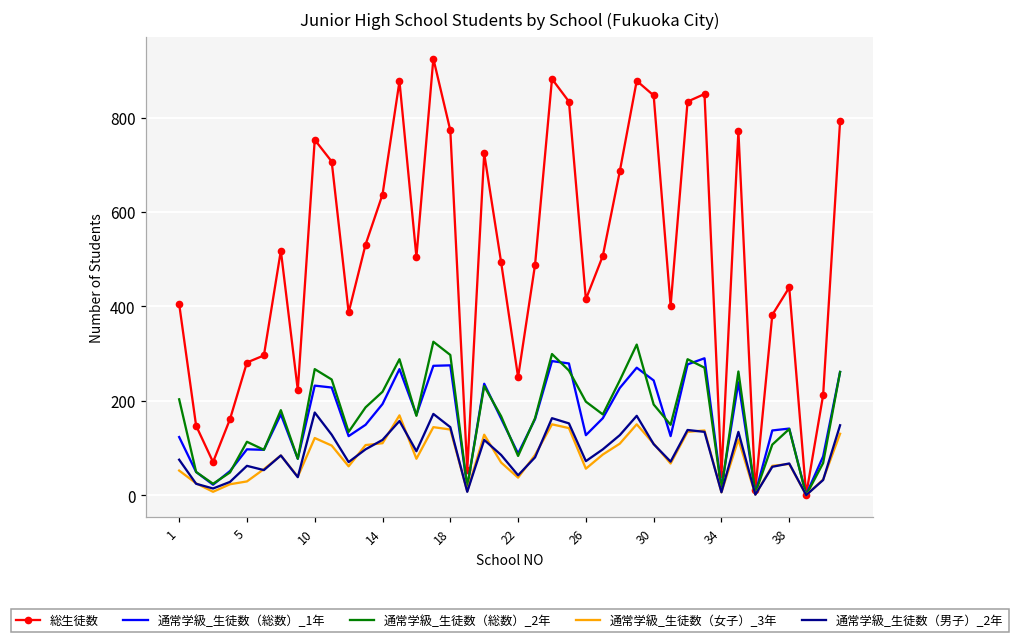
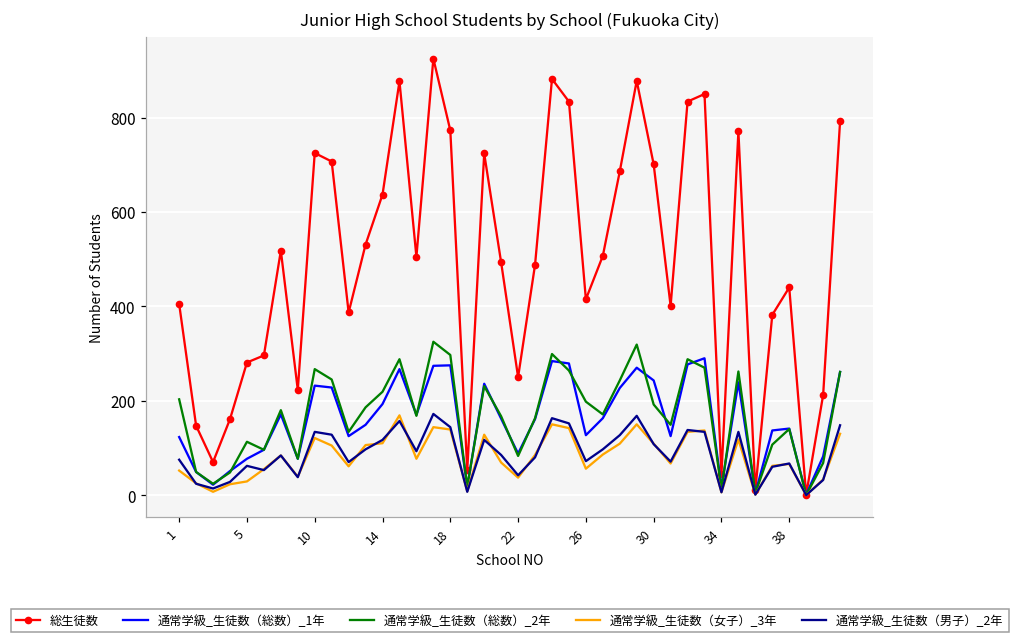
  {
    "総生徒数": {
      "1": 410,
      "5": 280,
-     "10": 750,
+     "10": 730,
      "14": 640,
      "18": 770,
      "22": 250,
      "26": 420,
-     "30": 850,
+     "30": 700,
      "34": 40,
      "38": 440
    },
    "通常学級_生徒数（総数）_1年": {
      "1": 120,
-     "5": 100,
+     "5": 80,
      "10": 230,
      "14": 190,
      "18": 280,
      "26": 130,
      "30": 240
    },
    "通常学級_生徒数（総数）_2年": {
      "1": 200,
      "5": 110,
      "10": 270,
      "14": 220,
      "18": 300,
      "26": 200,
      "30": 190
    },
    "通常学級_生徒数（女子）_3年": {
      "1": 50,
      "5": 30,
      "10": 120,
      "14": 110,
      "26": 60
    },
    "通常学級_生徒数（男子）_2年": {
      "1": 80,
      "5": 60,
-     "10": 180,
+     "10": 130,
      "14": 120,
      "26": 70
    }
  }
